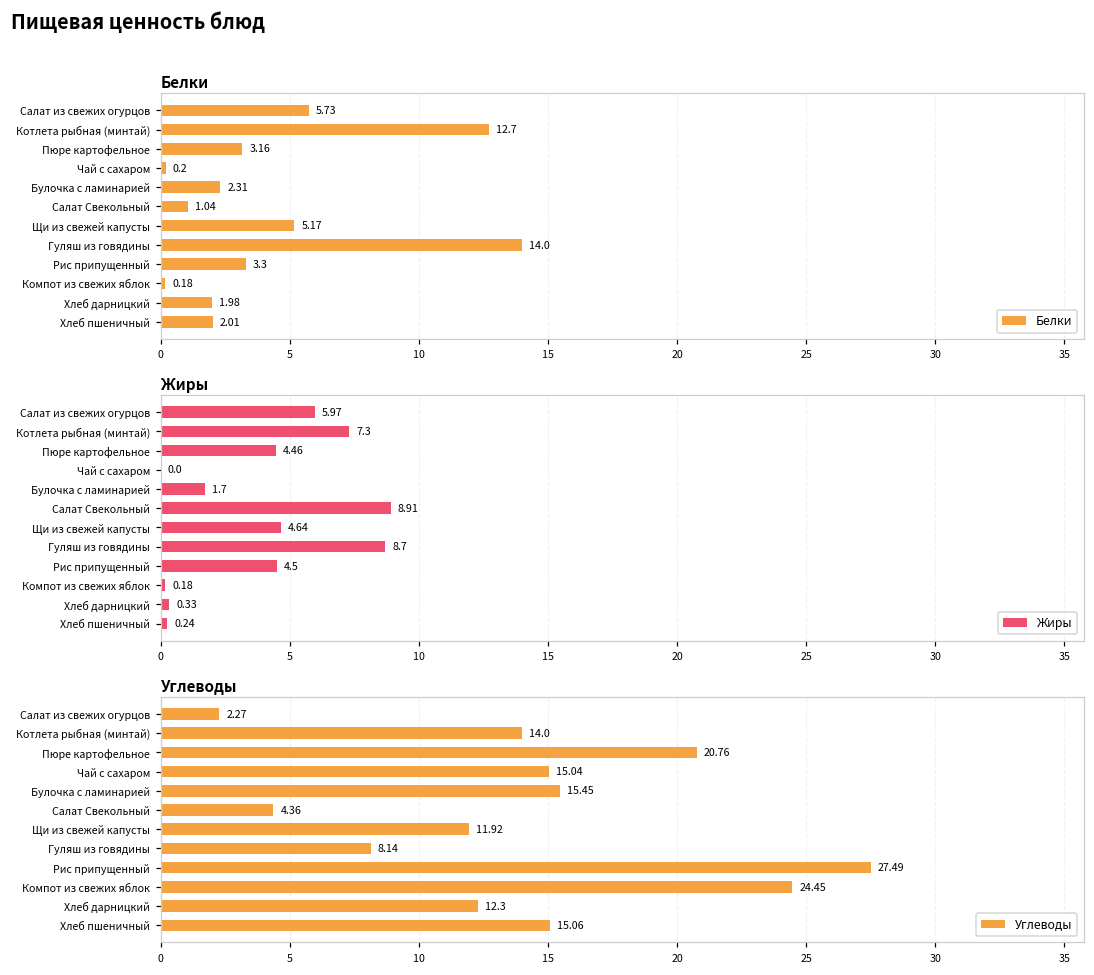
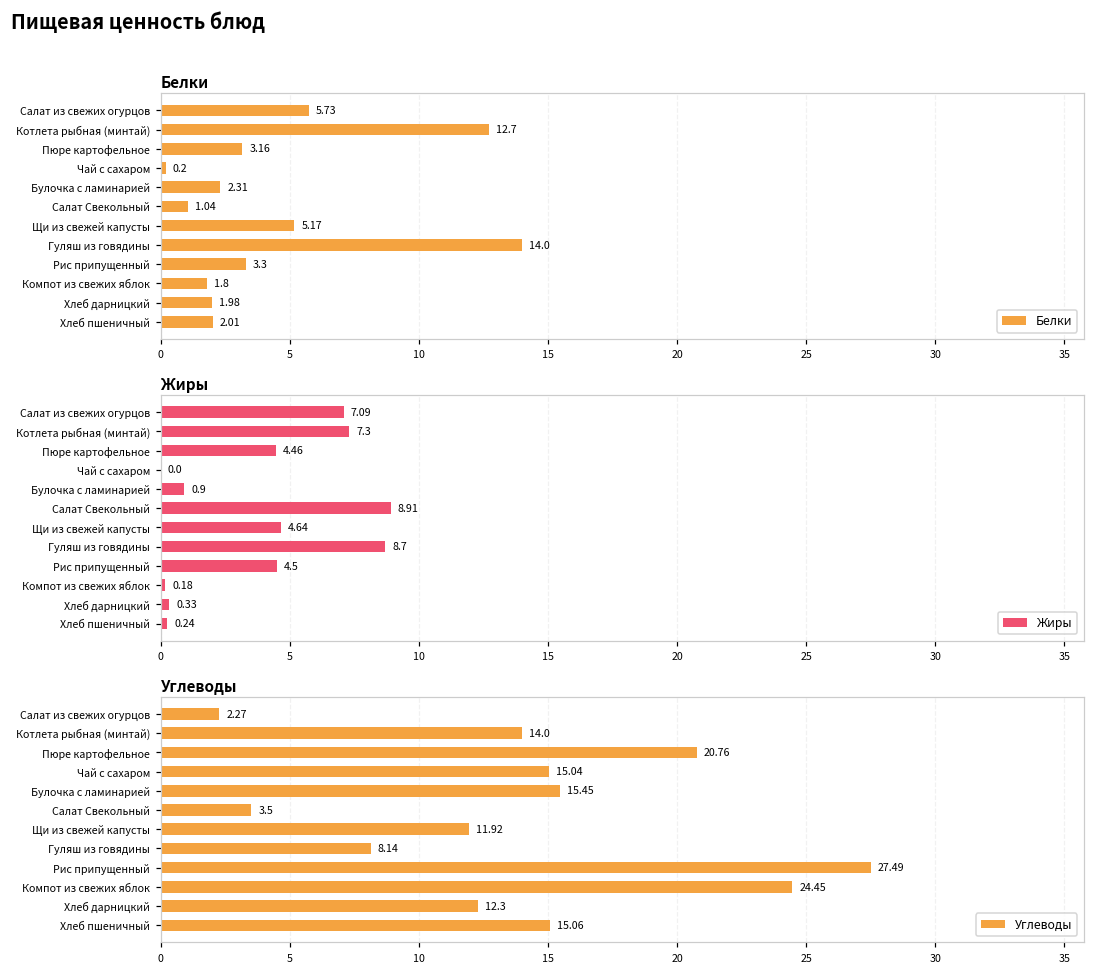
  {
    "Белки": {
      "Салат из свежих огурцов": 5.73,
      "Котлета рыбная (минтай)": 12.7,
      "Пюре картофельное": 3.16,
      "Чай с сахаром": 0.2,
      "Булочка с ламинарией": 2.31,
      "Салат Свекольный": 1.04,
      "Щи из свежей капусты": 5.17,
      "Гуляш из говядины": 14.0,
      "Рис припущенный": 3.3,
-     "Компот из свежих яблок": 0.18,
+     "Компот из свежих яблок": 1.8,
      "Хлеб дарницкий": 1.98,
      "Хлеб пшеничный": 2.01
    },
    "Жиры": {
-     "Салат из свежих огурцов": 5.97,
+     "Салат из свежих огурцов": 7.09,
      "Котлета рыбная (минтай)": 7.3,
      "Пюре картофельное": 4.46,
      "Чай с сахаром": 0.0,
-     "Булочка с ламинарией": 1.7,
+     "Булочка с ламинарией": 0.9,
      "Салат Свекольный": 8.91,
      "Щи из свежей капусты": 4.64,
      "Гуляш из говядины": 8.7,
      "Рис припущенный": 4.5,
      "Компот из свежих яблок": 0.18,
      "Хлеб дарницкий": 0.33,
      "Хлеб пшеничный": 0.24
    },
    "Углеводы": {
      "Салат из свежих огурцов": 2.27,
      "Котлета рыбная (минтай)": 14.0,
      "Пюре картофельное": 20.76,
      "Чай с сахаром": 15.04,
      "Булочка с ламинарией": 15.45,
-     "Салат Свекольный": 4.36,
+     "Салат Свекольный": 3.5,
      "Щи из свежей капусты": 11.92,
      "Гуляш из говядины": 8.14,
      "Рис припущенный": 27.49,
      "Компот из свежих яблок": 24.45,
      "Хлеб дарницкий": 12.3,
      "Хлеб пшеничный": 15.06
    }
  }
